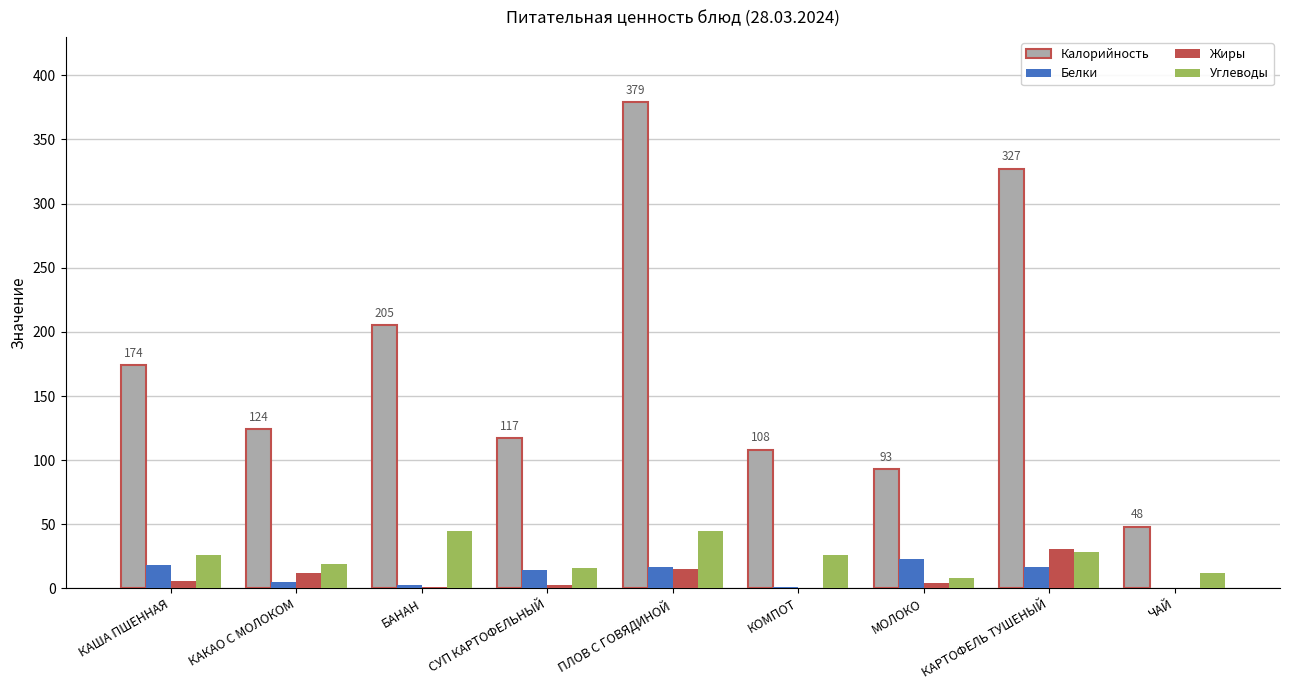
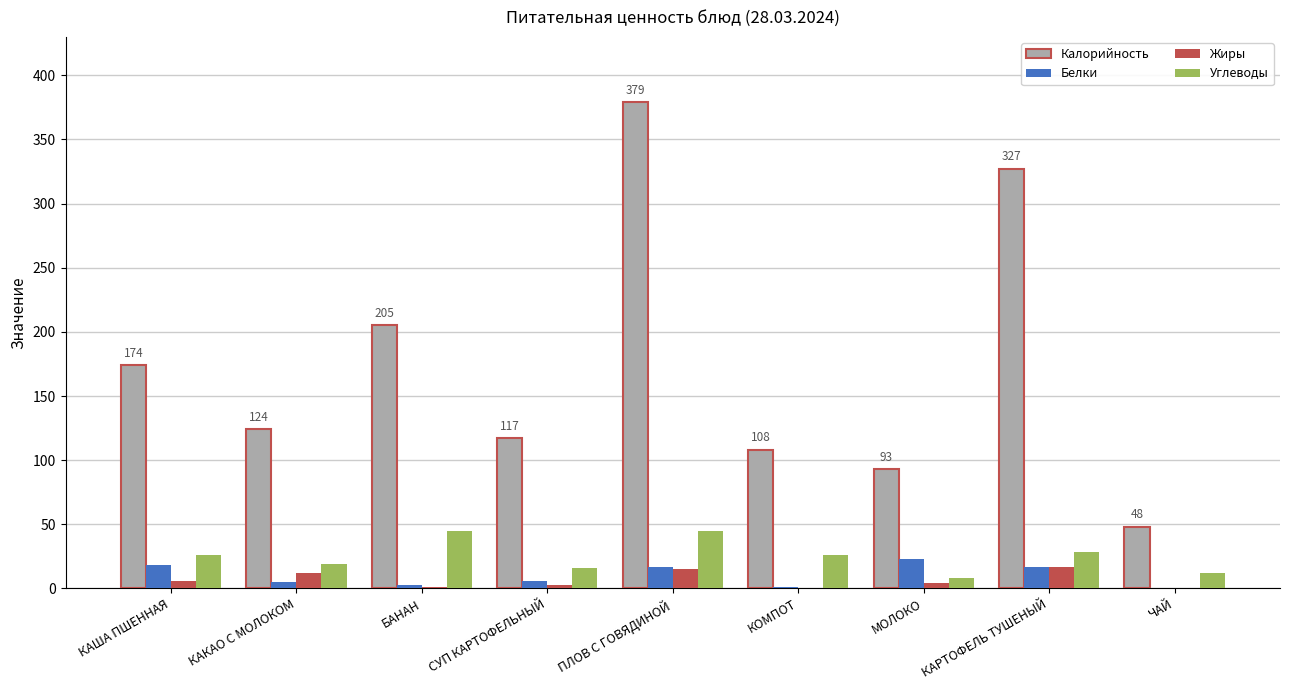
  {
    "Калорийность": {
      "КАША ПШЕННАЯ": 174,
      "КАКАО С МОЛОКОМ": 124,
      "БАНАН": 205,
      "СУП КАРТОФЕЛЬНЫЙ": 117,
      "ПЛОВ С ГОВЯДИНОЙ": 379,
      "КОМПОТ": 108,
      "МОЛОКО": 93,
      "КАРТОФЕЛЬ ТУШЕНЫЙ": 327,
      "ЧАЙ": 48
    },
    "Белки": {
      "КАША ПШЕННАЯ": 18,
      "КАКАО С МОЛОКОМ": 5,
      "БАНАН": 3,
-     "СУП КАРТОФЕЛЬНЫЙ": 14,
+     "СУП КАРТОФЕЛЬНЫЙ": 6,
      "ПЛОВ С ГОВЯДИНОЙ": 17,
      "МОЛОКО": 23,
      "КАРТОФЕЛЬ ТУШЕНЫЙ": 17,
      "ЧАЙ": 0
    },
    "Жиры": {
      "КАША ПШЕННАЯ": 6,
      "КАКАО С МОЛОКОМ": 12,
      "СУП КАРТОФЕЛЬНЫЙ": 3,
      "ПЛОВ С ГОВЯДИНОЙ": 15,
      "КОМПОТ": 0,
      "МОЛОКО": 4,
-     "КАРТОФЕЛЬ ТУШЕНЫЙ": 31,
+     "КАРТОФЕЛЬ ТУШЕНЫЙ": 17,
      "ЧАЙ": 0
    },
    "Углеводы": {
      "КАША ПШЕННАЯ": 26,
      "КАКАО С МОЛОКОМ": 19,
      "БАНАН": 45,
      "СУП КАРТОФЕЛЬНЫЙ": 16,
      "ПЛОВ С ГОВЯДИНОЙ": 45,
      "КОМПОТ": 26,
      "МОЛОКО": 8,
      "КАРТОФЕЛЬ ТУШЕНЫЙ": 28,
      "ЧАЙ": 12
    }
  }
